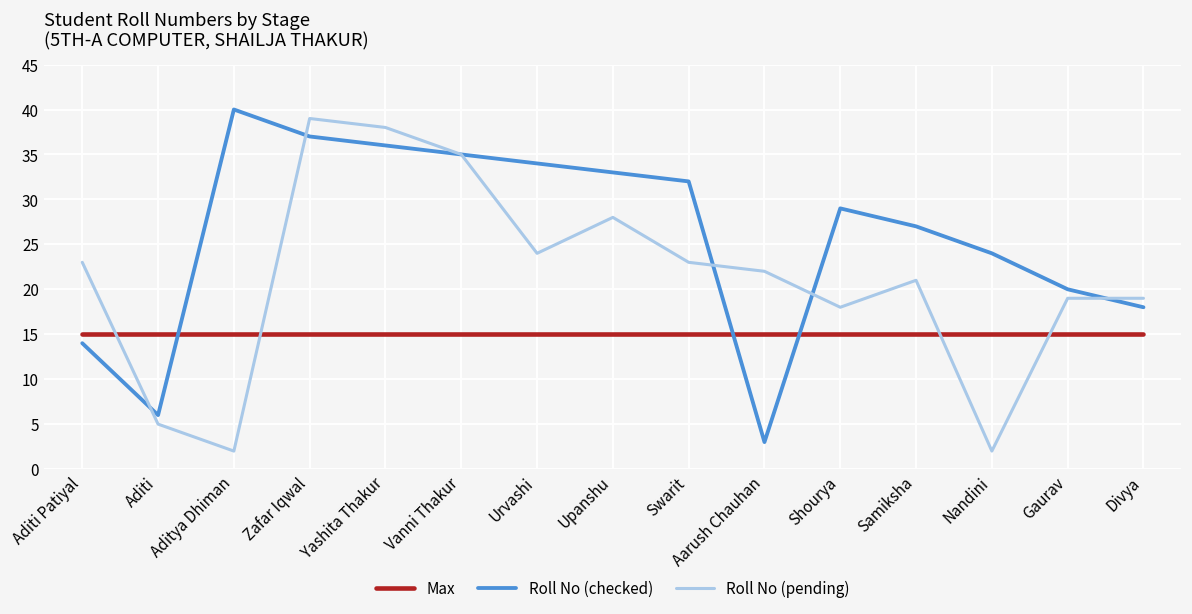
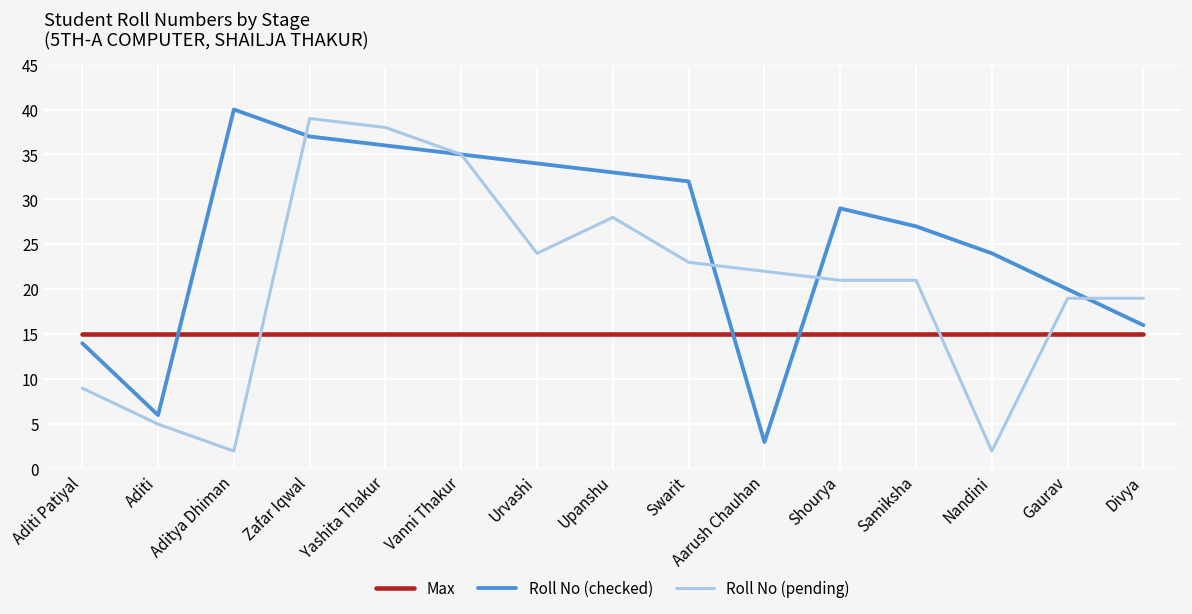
  {
    "Max": {
      "Aditi Patiyal": 15,
      "Aditi": 15,
      "Aditya Dhiman": 15,
      "Zafar Iqwal": 15,
      "Yashita Thakur": 15,
      "Vanni Thakur": 15,
      "Urvashi": 15,
      "Upanshu": 15,
      "Swarit": 15,
      "Aarush Chauhan": 15,
      "Shourya": 15,
      "Samiksha": 15,
      "Nandini": 15,
      "Gaurav": 15,
      "Divya": 15
    },
    "Roll No (checked)": {
      "Aditi Patiyal": 14,
      "Aditi": 6,
      "Aditya Dhiman": 40,
      "Zafar Iqwal": 37,
      "Yashita Thakur": 36,
      "Urvashi": 34,
      "Upanshu": 33,
      "Swarit": 32,
      "Aarush Chauhan": 3,
      "Shourya": 29,
      "Samiksha": 27,
      "Nandini": 24,
      "Gaurav": 20,
-     "Divya": 18
+     "Divya": 16
    },
    "Roll No (pending)": {
-     "Aditi Patiyal": 23,
+     "Aditi Patiyal": 9,
      "Aditi": 5,
      "Aditya Dhiman": 2,
      "Zafar Iqwal": 39,
      "Yashita Thakur": 38,
      "Urvashi": 24,
      "Upanshu": 28,
      "Swarit": 23,
      "Aarush Chauhan": 22,
-     "Shourya": 18,
+     "Shourya": 21,
      "Samiksha": 21,
      "Nandini": 2,
      "Gaurav": 19,
      "Divya": 19
    }
  }
